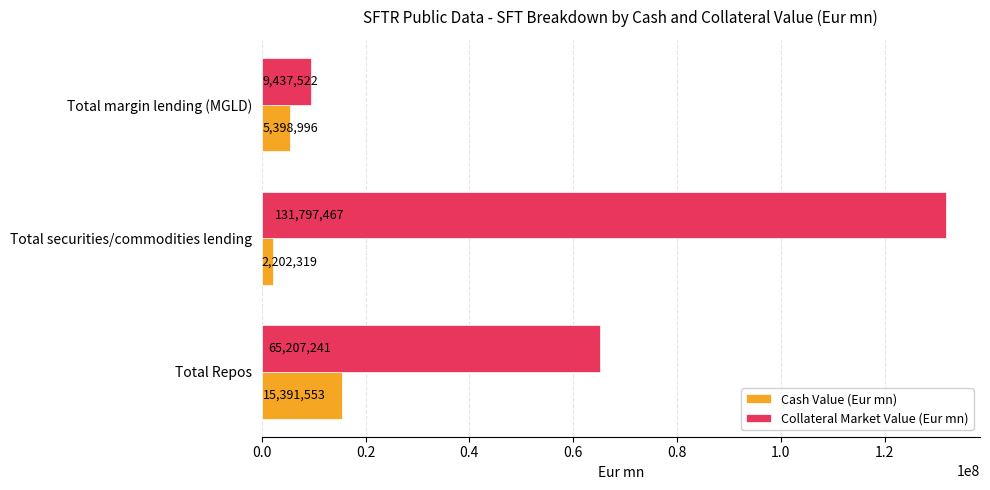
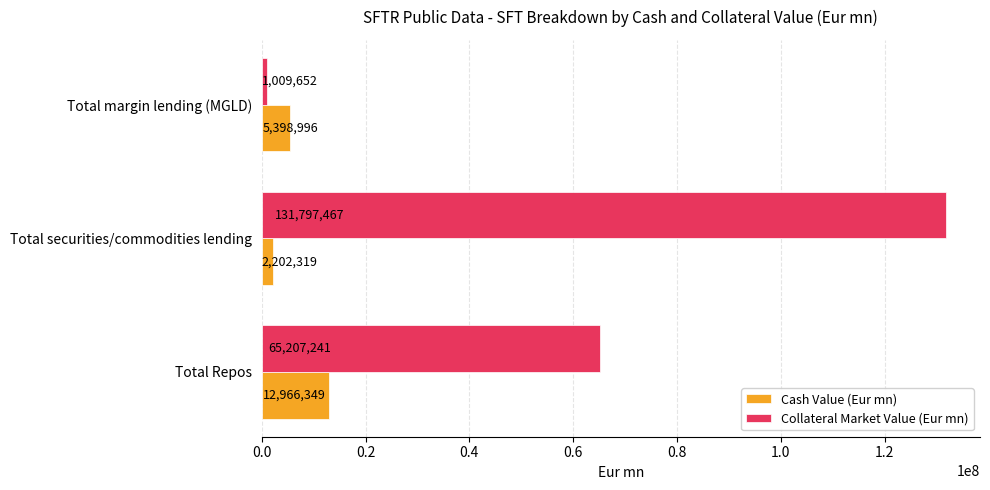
  {
    "Cash Value (Eur mn)": {
      "Total margin lending (MGLD)": "5,398,996",
      "Total securities/commodities lending": "2,202,319",
-     "Total Repos": "15,391,553"
+     "Total Repos": "12,966,349"
    },
    "Collateral Market Value (Eur mn)": {
-     "Total margin lending (MGLD)": "9,437,522",
+     "Total margin lending (MGLD)": "1,009,652",
      "Total securities/commodities lending": "131,797,467",
      "Total Repos": "65,207,241"
    }
  }
